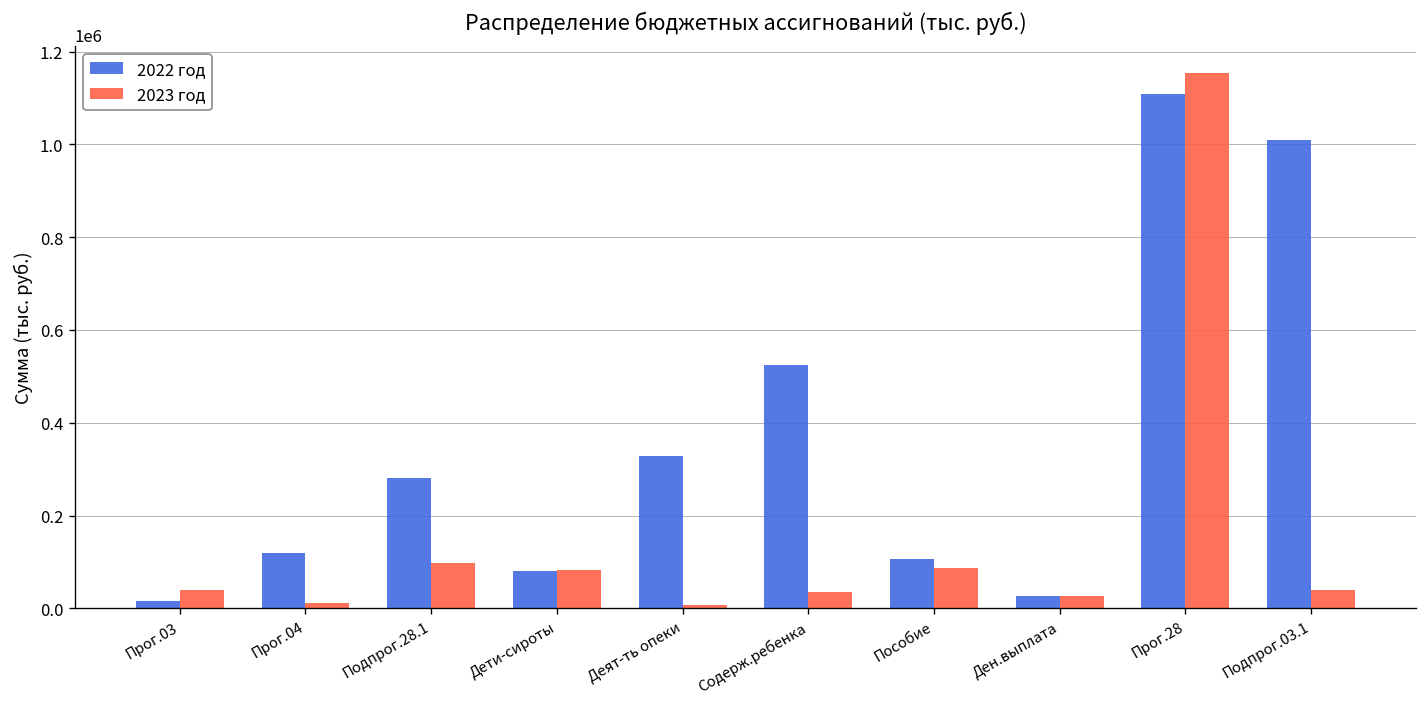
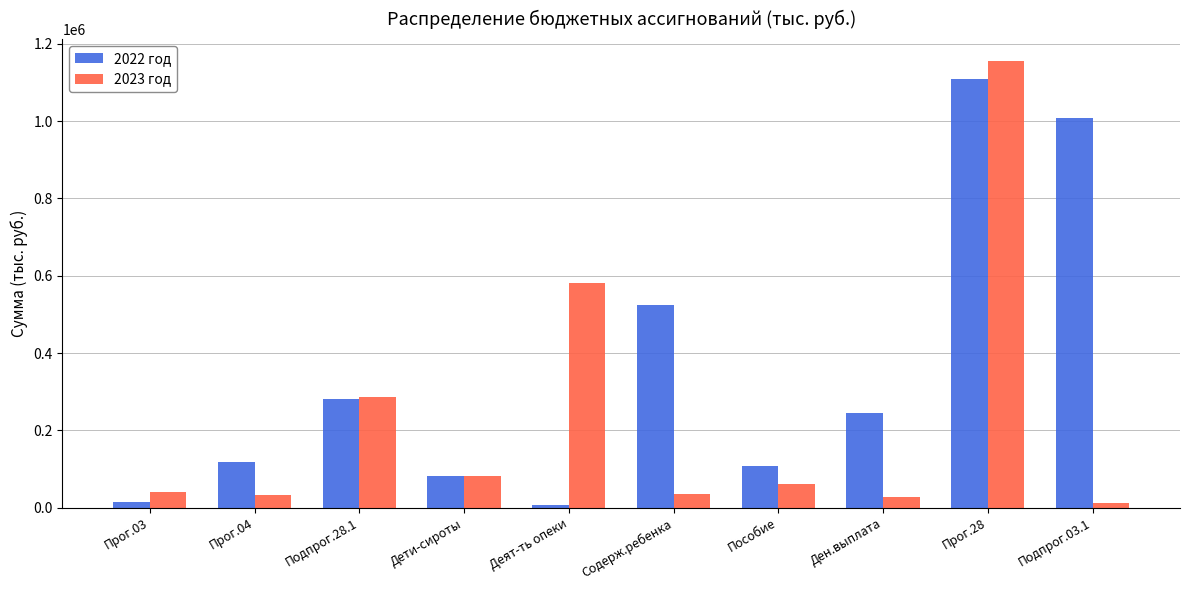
  {
    "2022 год": {
      "Прог.03": 20000,
      "Прог.04": 120000,
      "Подпрог.28.1": 280000,
      "Дети-сироты": 80000,
-     "Деят-ть опеки": 330000,
+     "Деят-ть опеки": 10000,
      "Содерж.ребенка": 520000,
      "Пособие": 110000,
-     "Ден.выплата": 30000,
+     "Ден.выплата": 250000,
      "Прог.28": 1110000,
      "Подпрог.03.1": 1010000
    },
    "2023 год": {
      "Прог.03": 40000,
-     "Прог.04": 10000,
-     "Подпрог.28.1": 100000,
+     "Прог.04": 30000,
+     "Подпрог.28.1": 290000,
      "Дети-сироты": 80000,
-     "Деят-ть опеки": 10000,
+     "Деят-ть опеки": 580000,
      "Содерж.ребенка": 40000,
-     "Пособие": 90000,
+     "Пособие": 60000,
      "Ден.выплата": 30000,
      "Прог.28": 1150000,
-     "Подпрог.03.1": 40000
+     "Подпрог.03.1": 10000
    }
  }
